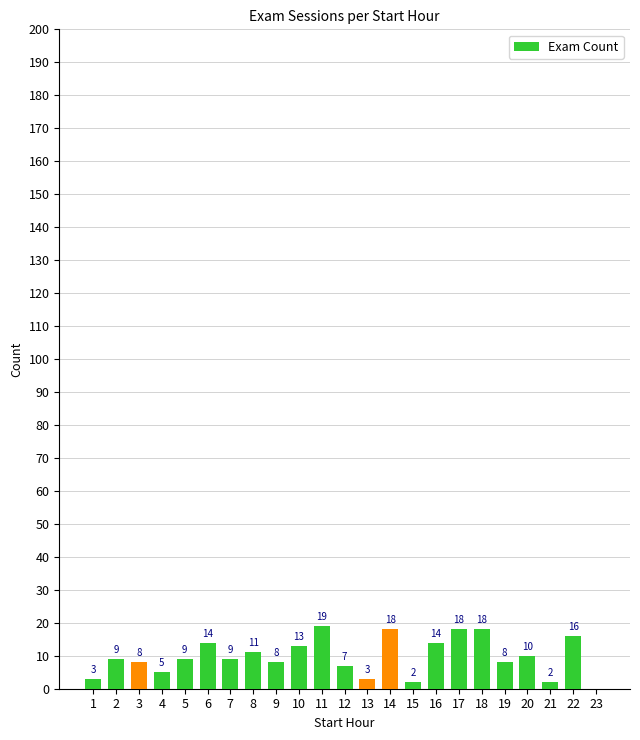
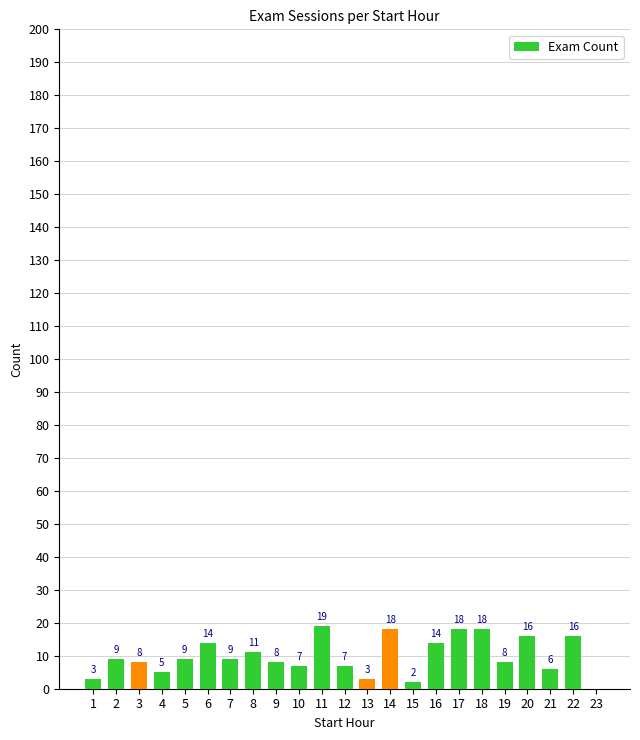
  {
    "1": 3,
    "2": 9,
    "3": 8,
    "4": 5,
    "5": 9,
    "6": 14,
    "7": 9,
    "8": 11,
    "9": 8,
-   "10": 13,
+   "10": 7,
    "11": 19,
    "12": 7,
    "13": 3,
    "14": 18,
    "15": 2,
    "16": 14,
    "17": 18,
    "18": 18,
    "19": 8,
-   "20": 10,
-   "21": 2,
+   "20": 16,
+   "21": 6,
    "22": 16
  }
